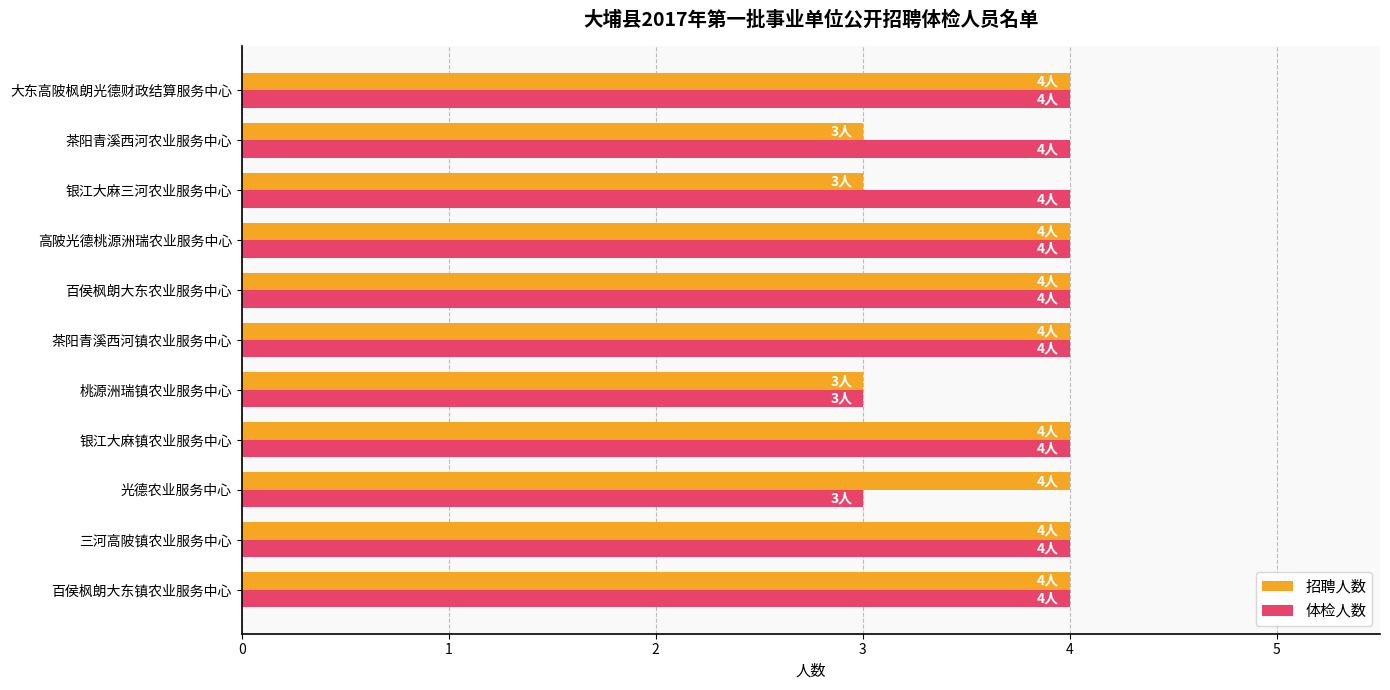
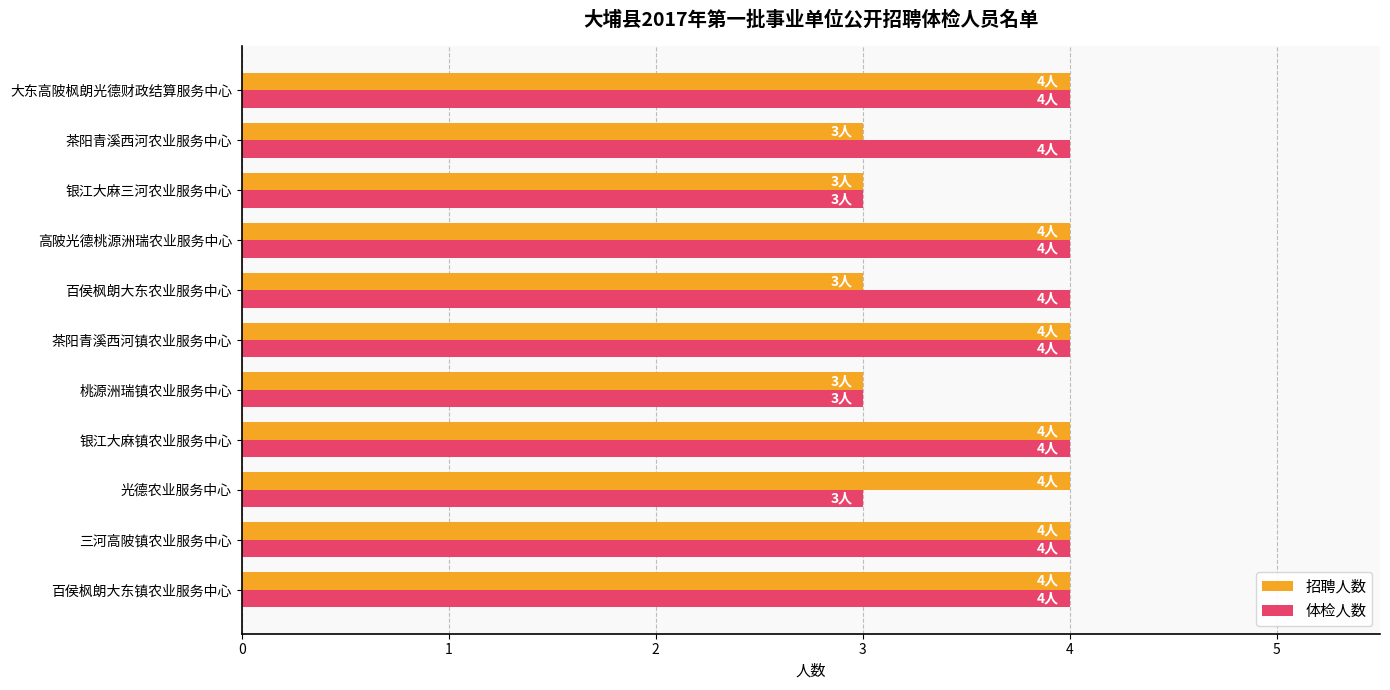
  {
    "招聘人数": {
      "大东高陂枫朗光德财政结算服务中心": "4人",
      "茶阳青溪西河农业服务中心": "3人",
      "银江大麻三河农业服务中心": "3人",
      "高陂光德桃源洲瑞农业服务中心": "4人",
-     "百侯枫朗大东农业服务中心": "4人",
+     "百侯枫朗大东农业服务中心": "3人",
      "茶阳青溪西河镇农业服务中心": "4人",
      "桃源洲瑞镇农业服务中心": "3人",
      "银江大麻镇农业服务中心": "4人",
      "光德农业服务中心": "4人",
      "三河高陂镇农业服务中心": "4人",
      "百侯枫朗大东镇农业服务中心": "4人"
    },
    "体检人数": {
      "大东高陂枫朗光德财政结算服务中心": "4人",
      "茶阳青溪西河农业服务中心": "4人",
-     "银江大麻三河农业服务中心": "4人",
+     "银江大麻三河农业服务中心": "3人",
      "高陂光德桃源洲瑞农业服务中心": "4人",
      "百侯枫朗大东农业服务中心": "4人",
      "茶阳青溪西河镇农业服务中心": "4人",
      "桃源洲瑞镇农业服务中心": "3人",
      "银江大麻镇农业服务中心": "4人",
      "光德农业服务中心": "3人",
      "三河高陂镇农业服务中心": "4人",
      "百侯枫朗大东镇农业服务中心": "4人"
    }
  }
